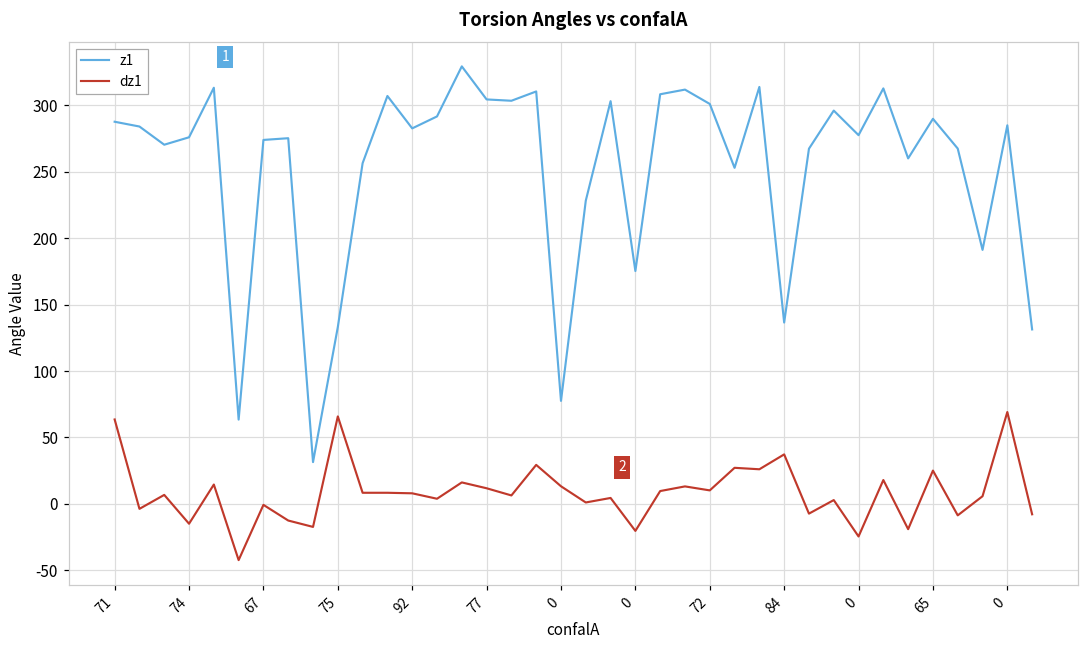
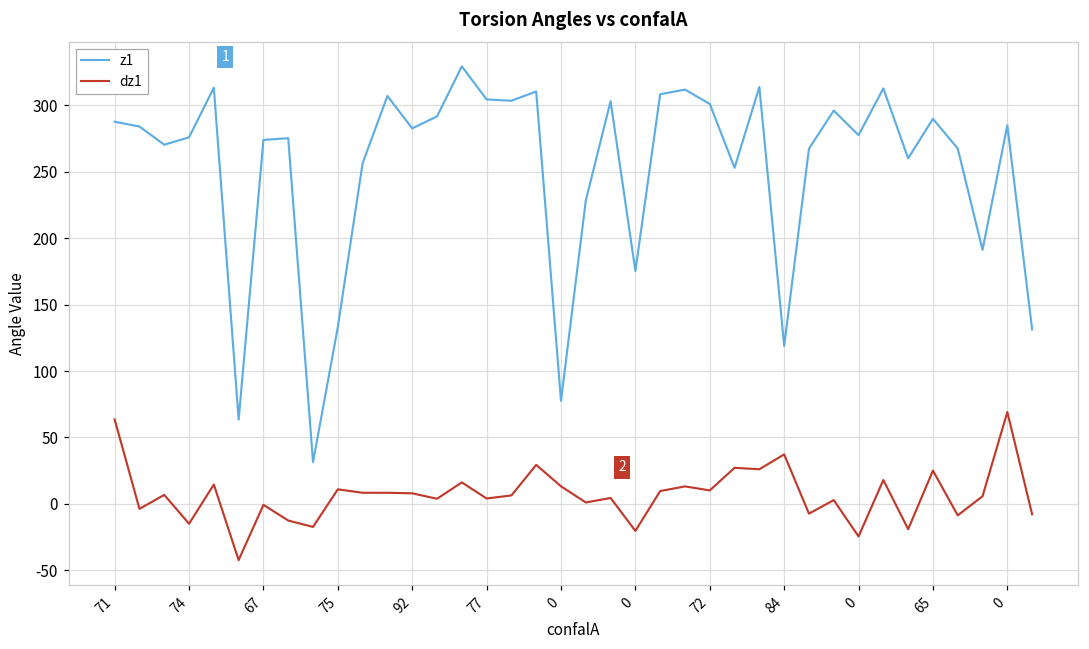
  {
    "z1": {
      "71": 288,
      "74": 276,
      "67": 274,
      "75": 133,
      "92": 283,
      "77": 305,
      "72": 301,
-     "84": 137,
+     "84": 119,
      "65": 290
    },
    "dz1": {
      "71": 64,
      "74": -15,
      "67": -1,
-     "75": 66,
+     "75": 11,
      "92": 8,
-     "77": 12,
+     "77": 4,
      "72": 10,
      "84": 37,
      "65": 25
    }
  }
